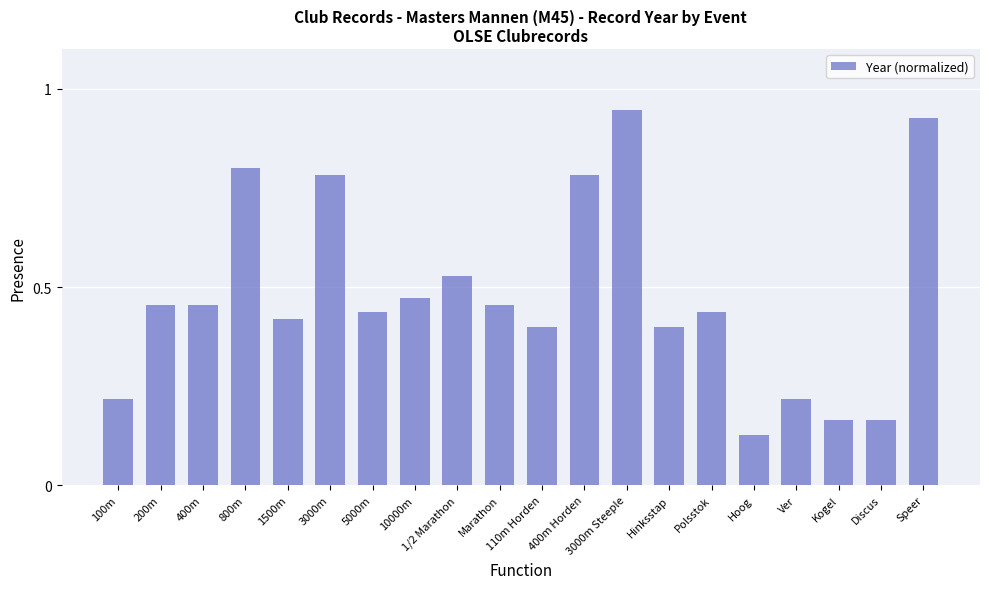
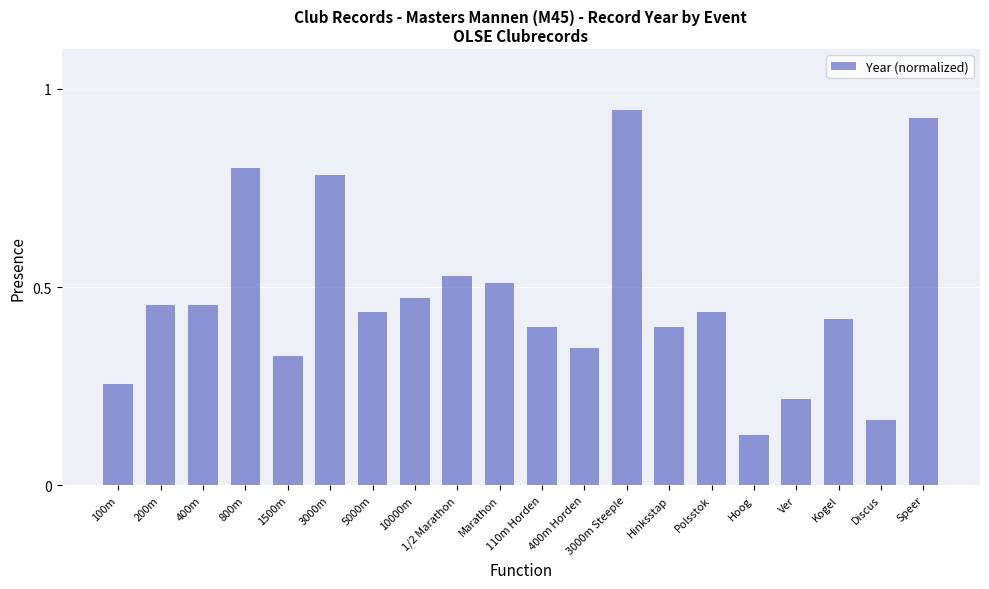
  {
-   "100m": 0.22,
+   "100m": 0.25,
    "200m": 0.45,
    "400m": 0.45,
    "800m": 0.80,
-   "1500m": 0.42,
+   "1500m": 0.33,
    "3000m": 0.78,
    "5000m": 0.44,
    "10000m": 0.47,
    "1/2 Marathon": 0.53,
-   "Marathon": 0.45,
+   "Marathon": 0.51,
    "110m Horden": 0.40,
-   "400m Horden": 0.78,
+   "400m Horden": 0.35,
    "3000m Steeple": 0.95,
    "Hinksstap": 0.40,
    "Polsstok": 0.44,
    "Hoog": 0.13,
    "Ver": 0.22,
-   "Kogel": 0.16,
+   "Kogel": 0.42,
    "Discus": 0.16,
    "Speer": 0.93
  }
